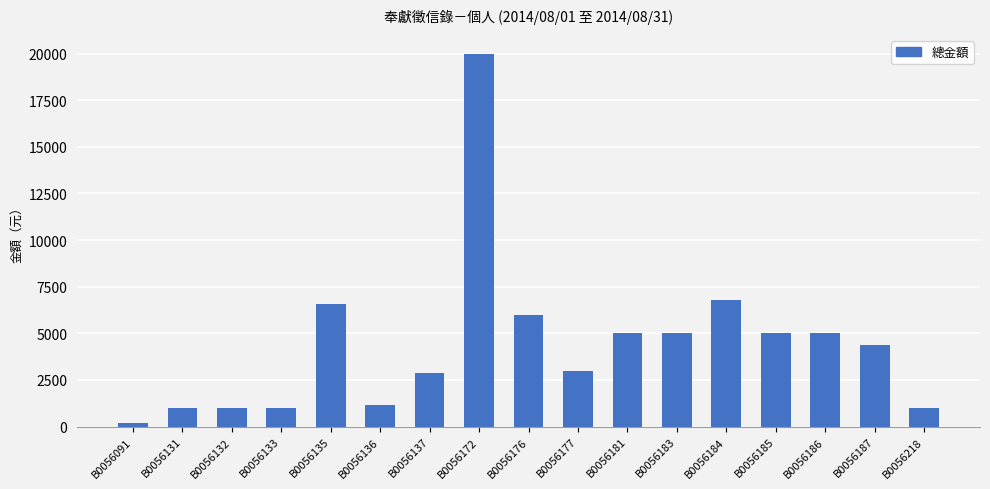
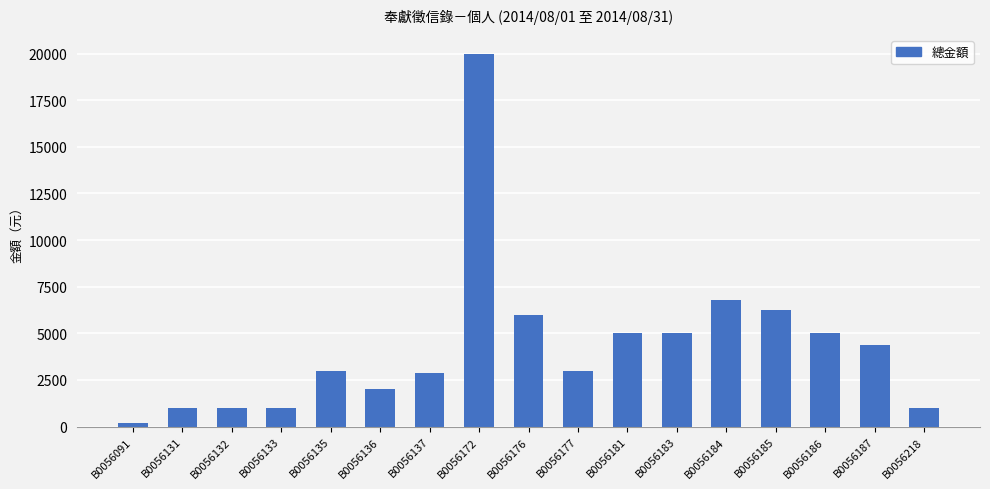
  {
    "B0056091": 200,
    "B0056131": 1000,
    "B0056132": 1000,
    "B0056133": 1000,
-   "B0056135": 6600,
-   "B0056136": 1100,
+   "B0056135": 3000,
+   "B0056136": 2000,
    "B0056137": 2900,
    "B0056172": 20000,
    "B0056176": 6000,
    "B0056177": 3000,
    "B0056181": 5000,
    "B0056183": 5000,
    "B0056184": 6800,
-   "B0056185": 5000,
+   "B0056185": 6200,
    "B0056186": 5000,
    "B0056187": 4400,
    "B0056218": 1000
  }
